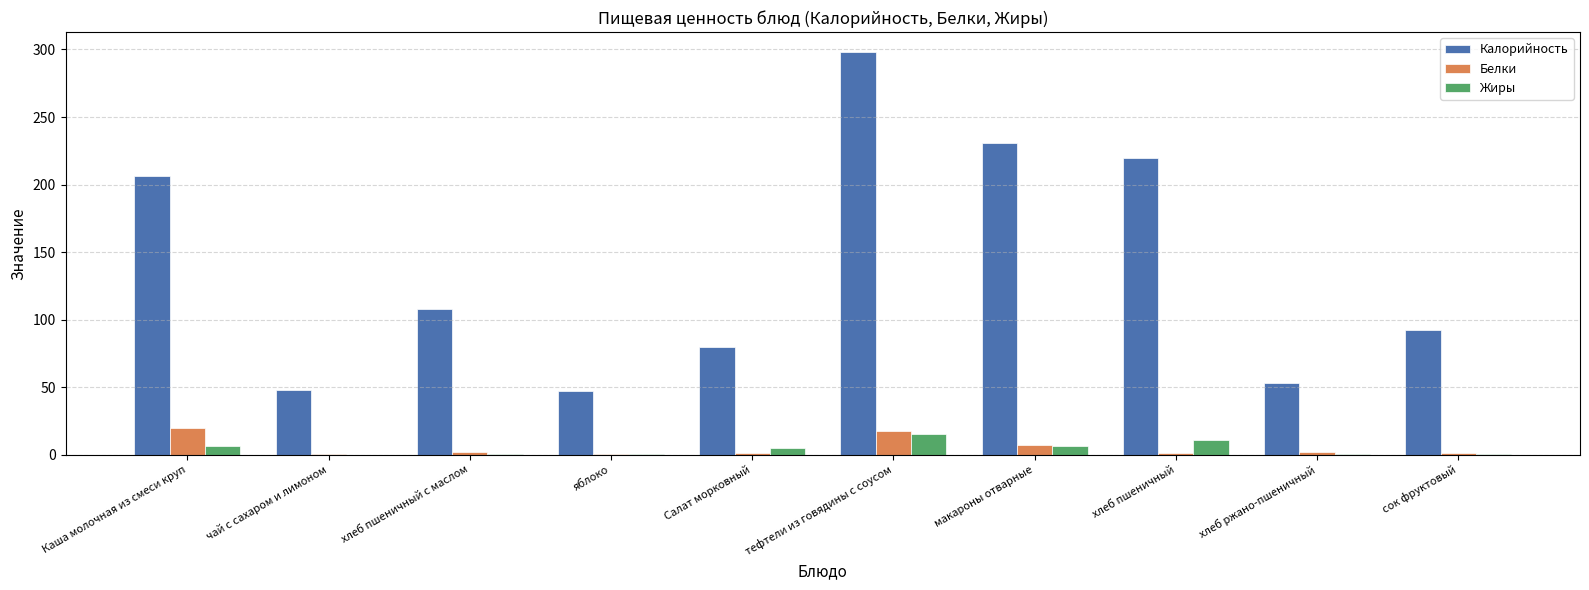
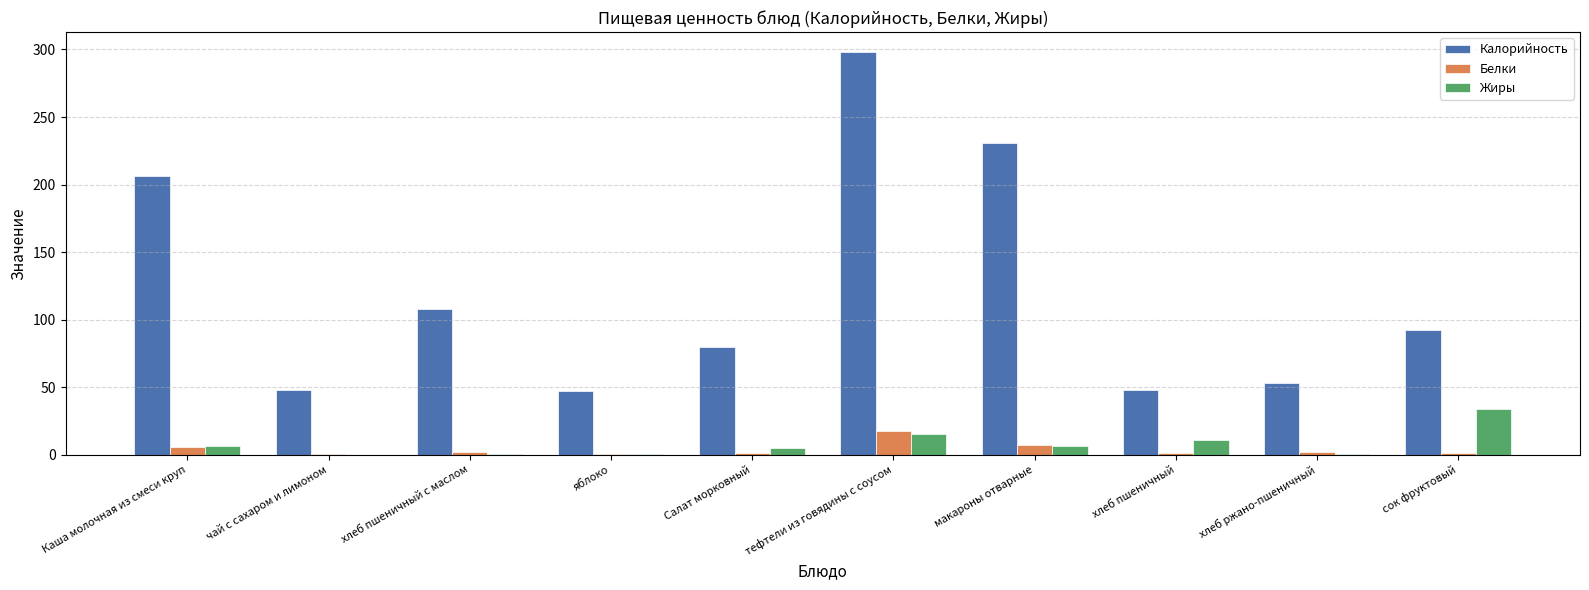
  {
    "Калорийность": {
      "Каша молочная из смеси круп": 206,
      "чай с сахаром и лимоном": 48,
      "хлеб пшеничный с маслом": 108,
      "яблоко": 47,
      "Салат морковный": 80,
      "тефтели из говядины с соусом": 298,
      "макароны отварные": 231,
-     "хлеб пшеничный": 220,
+     "хлеб пшеничный": 48,
      "хлеб ржано-пшеничный": 53,
      "сок фруктовый": 92
    },
    "Белки": {
-     "Каша молочная из смеси круп": 19,
+     "Каша молочная из смеси круп": 5,
      "хлеб пшеничный с маслом": 2,
      "тефтели из говядины с соусом": 17,
      "макароны отварные": 7,
      "хлеб ржано-пшеничный": 2
    },
    "Жиры": {
      "Каша молочная из смеси круп": 7,
      "Салат морковный": 5,
      "тефтели из говядины с соусом": 15,
      "макароны отварные": 6,
      "хлеб пшеничный": 11,
-     "сок фруктовый": 0
+     "сок фруктовый": 34
    }
  }
